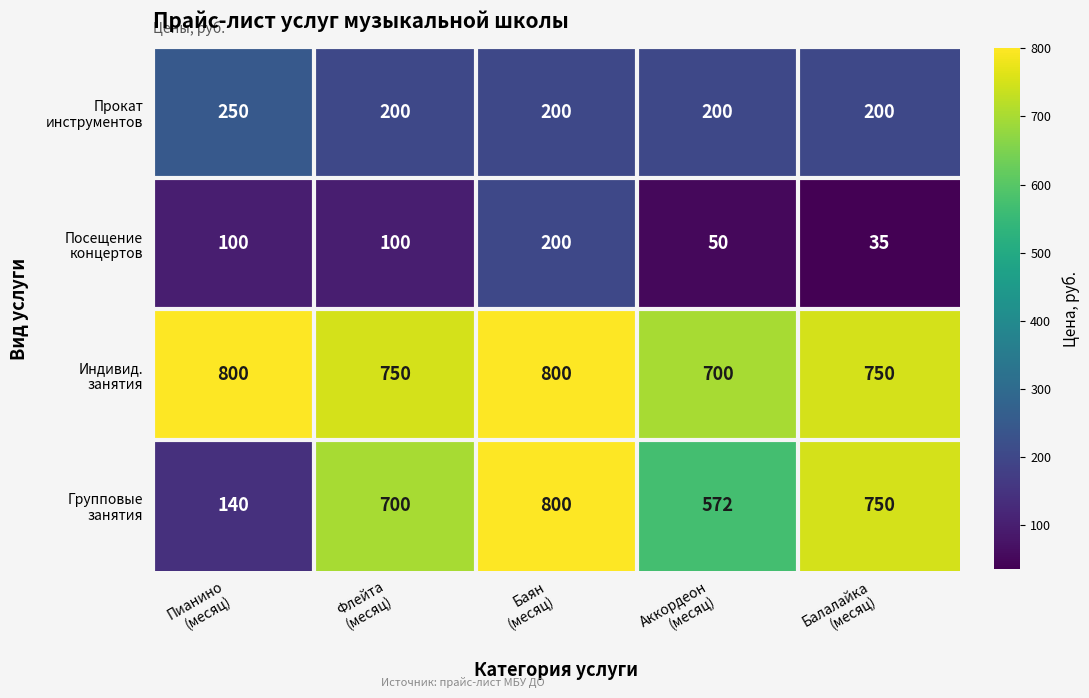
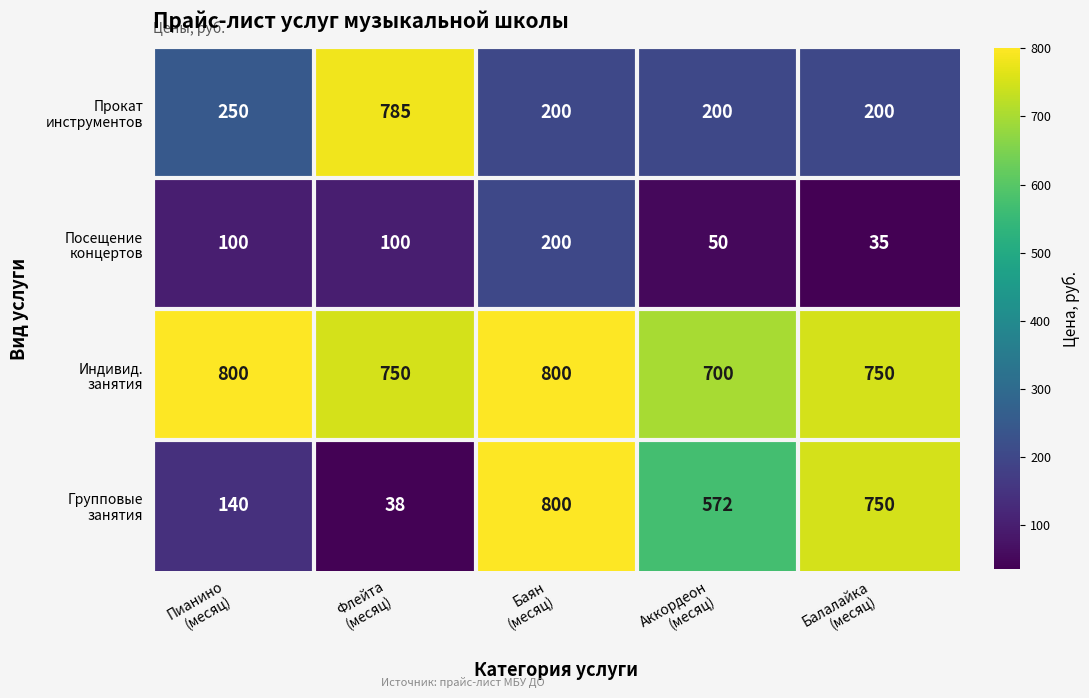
  {
    "Прокат инструментов": {
      "Пианино (месяц)": 250,
-     "Флейта (месяц)": 200,
+     "Флейта (месяц)": 785,
      "Баян (месяц)": 200,
      "Аккордеон (месяц)": 200,
      "Балалайка (месяц)": 200
    },
    "Посещение концертов": {
      "Пианино (месяц)": 100,
      "Флейта (месяц)": 100,
      "Баян (месяц)": 200,
      "Аккордеон (месяц)": 50,
      "Балалайка (месяц)": 35
    },
    "Индивид. занятия": {
      "Пианино (месяц)": 800,
      "Флейта (месяц)": 750,
      "Баян (месяц)": 800,
      "Аккордеон (месяц)": 700,
      "Балалайка (месяц)": 750
    },
    "Групповые занятия": {
      "Пианино (месяц)": 140,
-     "Флейта (месяц)": 700,
+     "Флейта (месяц)": 38,
      "Баян (месяц)": 800,
      "Аккордеон (месяц)": 572,
      "Балалайка (месяц)": 750
    }
  }
